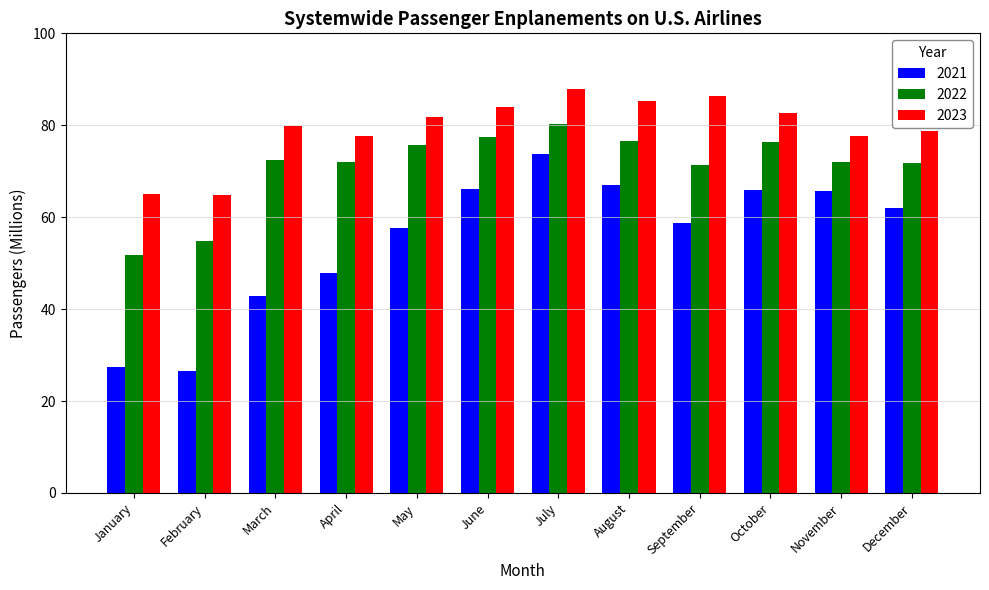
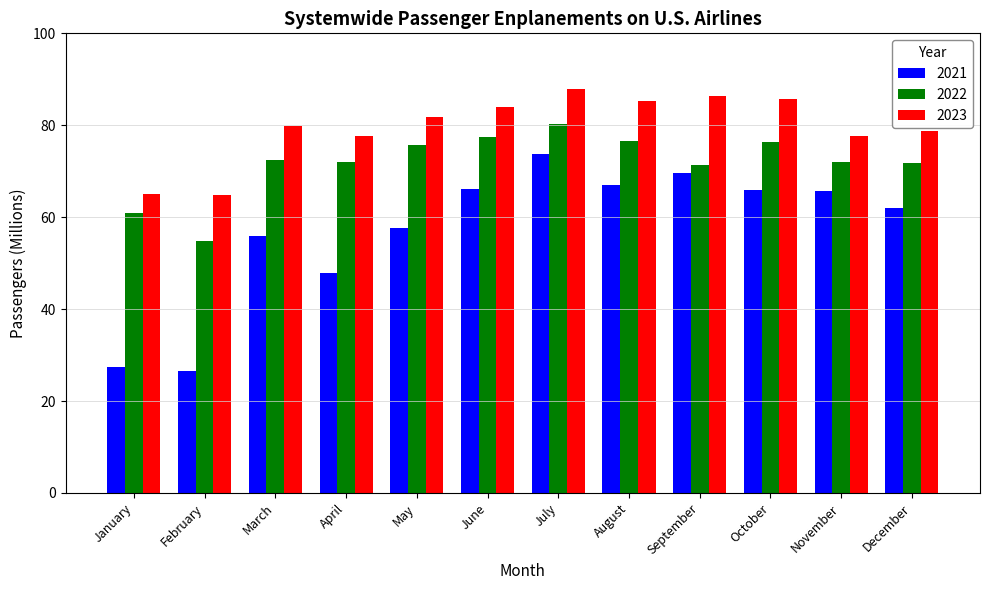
  {
    "2021": {
      "January": 27,
      "February": 27,
-     "March": 43,
+     "March": 56,
      "April": 48,
      "May": 58,
      "June": 66,
      "July": 74,
      "August": 67,
-     "September": 59,
+     "September": 70,
      "October": 66,
      "November": 66,
      "December": 62
    },
    "2022": {
-     "January": 52,
+     "January": 61,
      "February": 55,
      "March": 72,
      "April": 72,
      "May": 76,
      "June": 77,
      "July": 80,
      "August": 77,
      "September": 71,
      "October": 76,
      "November": 72,
      "December": 72
    },
    "2023": {
      "January": 65,
      "February": 65,
      "March": 80,
      "April": 78,
      "May": 82,
      "June": 84,
      "July": 88,
      "August": 85,
      "September": 86,
-     "October": 83,
+     "October": 86,
      "November": 78,
      "December": 79
    }
  }
